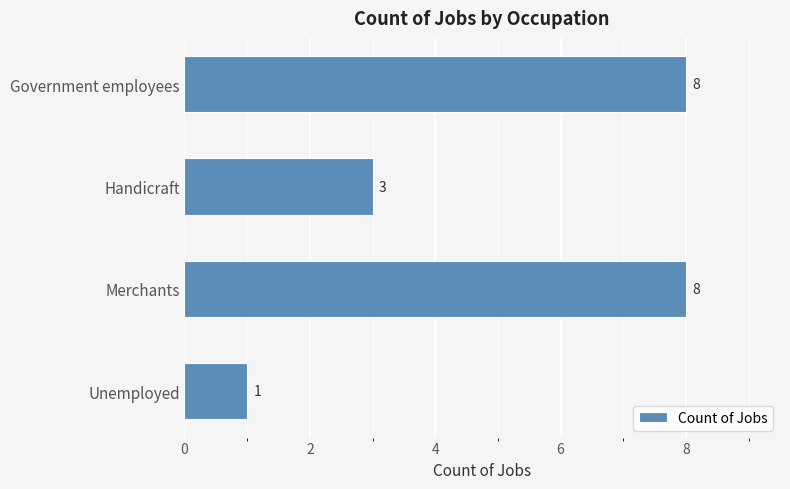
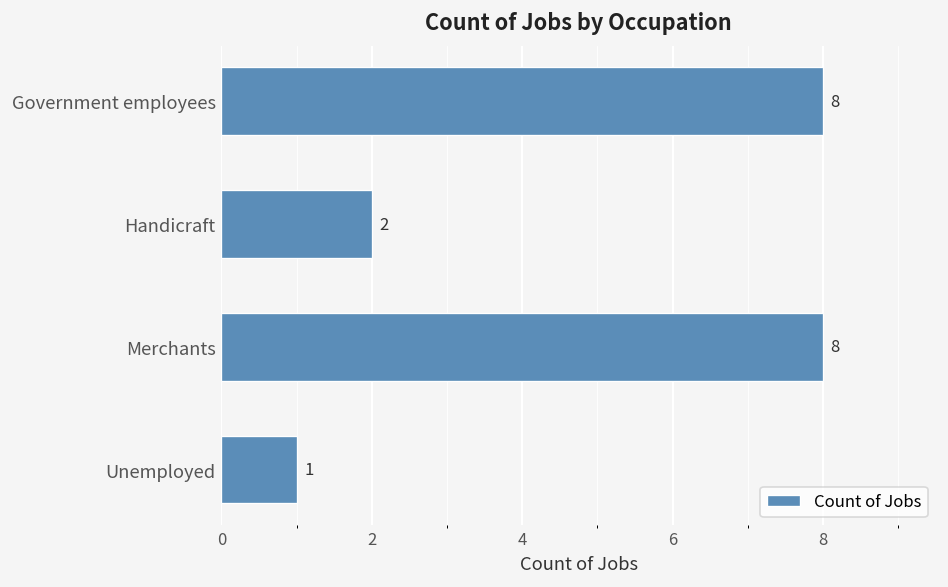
  {
    "Government employees": 8,
-   "Handicraft": 3,
+   "Handicraft": 2,
    "Merchants": 8,
    "Unemployed": 1
  }
